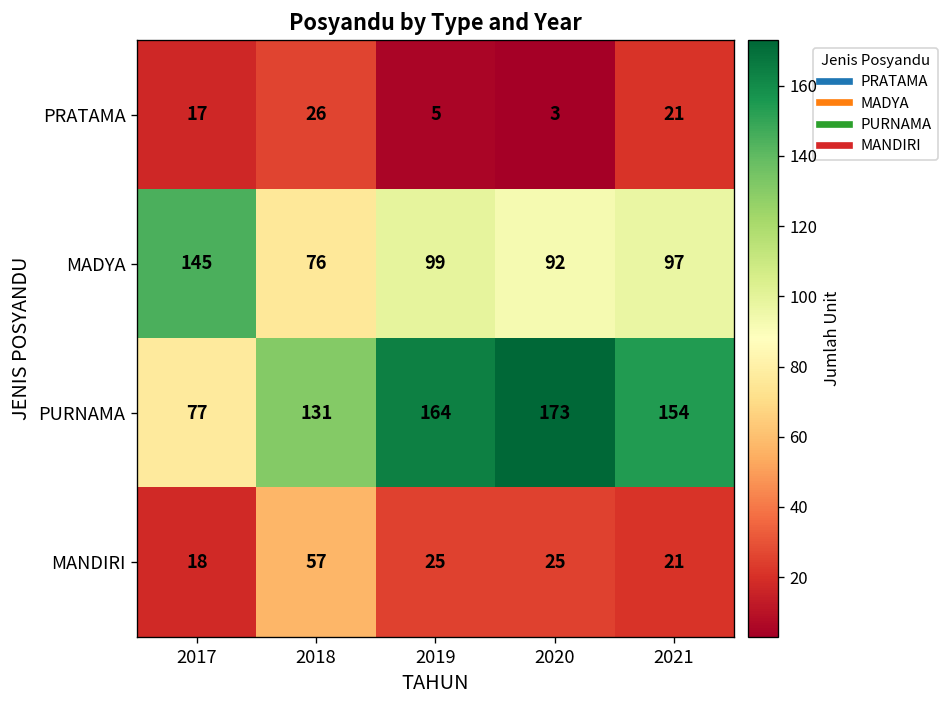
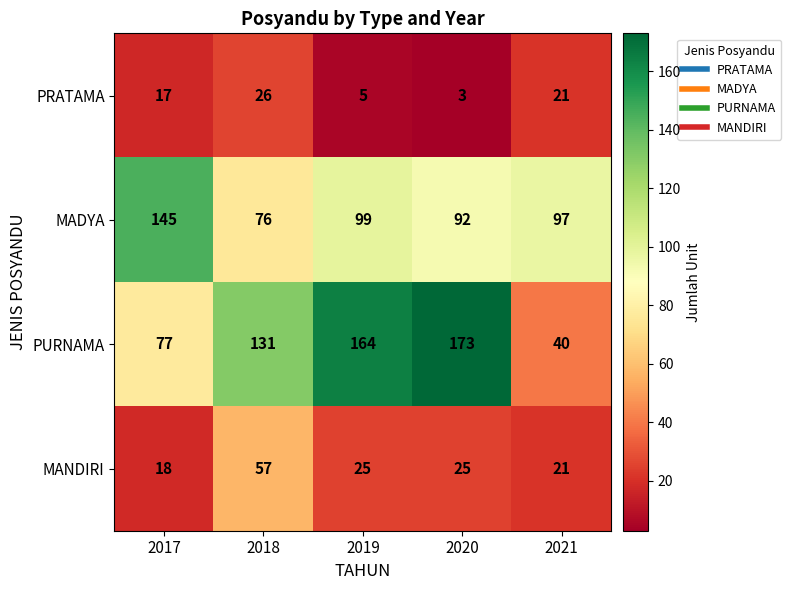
  {
    "PRATAMA": {
      "2017": 17,
      "2018": 26,
      "2019": 5,
      "2020": 3,
      "2021": 21
    },
    "MADYA": {
      "2017": 145,
      "2018": 76,
      "2019": 99,
      "2020": 92,
      "2021": 97
    },
    "PURNAMA": {
      "2017": 77,
      "2018": 131,
      "2019": 164,
      "2020": 173,
-     "2021": 154
+     "2021": 40
    },
    "MANDIRI": {
      "2017": 18,
      "2018": 57,
      "2019": 25,
      "2020": 25,
      "2021": 21
    }
  }
